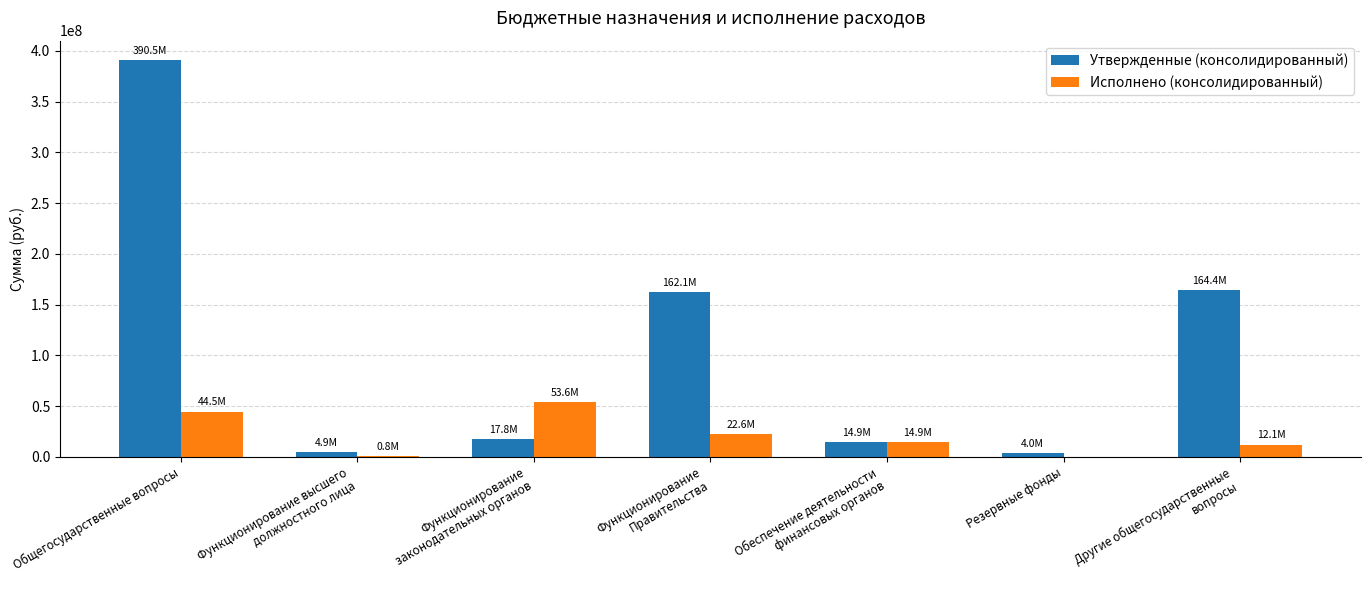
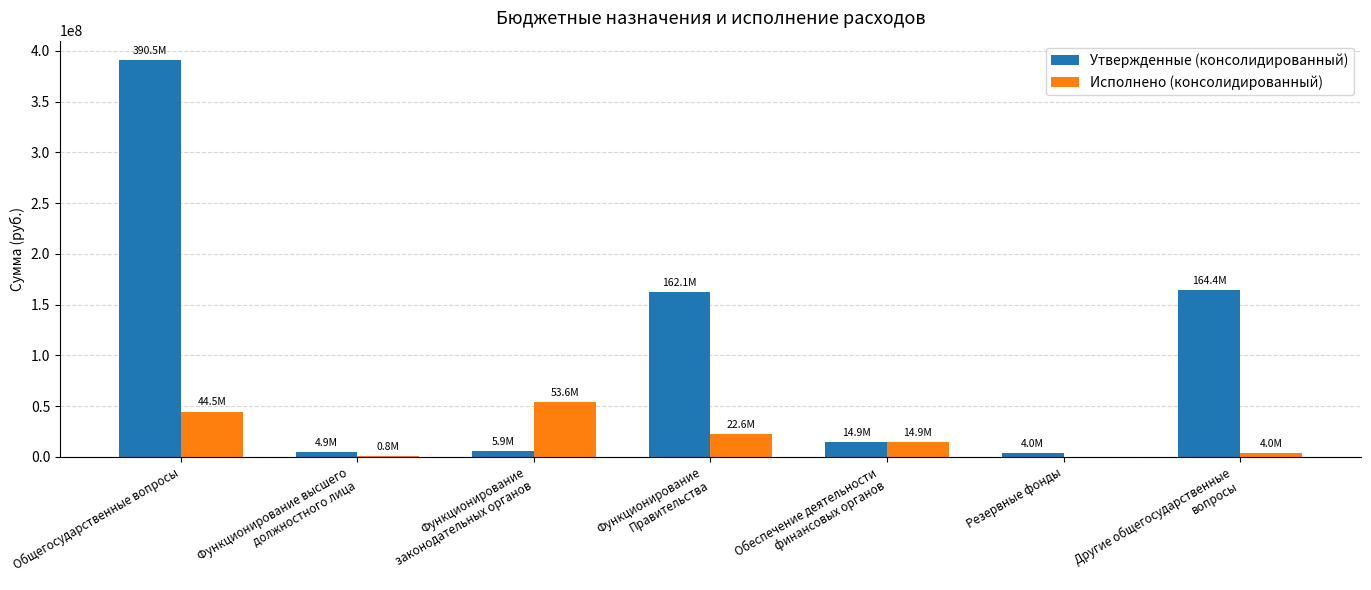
  {
    "Утвержденные (консолидированный)": {
      "Общегосударственные вопросы": "390.5M",
      "Функционирование высшего должностного лица": "4.9M",
-     "Функционирование законодательных органов": "17.8M",
+     "Функционирование законодательных органов": "5.9M",
      "Функционирование Правительства": "162.1M",
      "Обеспечение деятельности финансовых органов": "14.9M",
      "Резервные фонды": "4.0M",
      "Другие общегосударственные вопросы": "164.4M"
    },
    "Исполнено (консолидированный)": {
      "Общегосударственные вопросы": "44.5M",
      "Функционирование высшего должностного лица": "0.8M",
      "Функционирование законодательных органов": "53.6M",
      "Функционирование Правительства": "22.6M",
      "Обеспечение деятельности финансовых органов": "14.9M",
-     "Другие общегосударственные вопросы": "12.1M"
+     "Другие общегосударственные вопросы": "4.0M"
    }
  }
